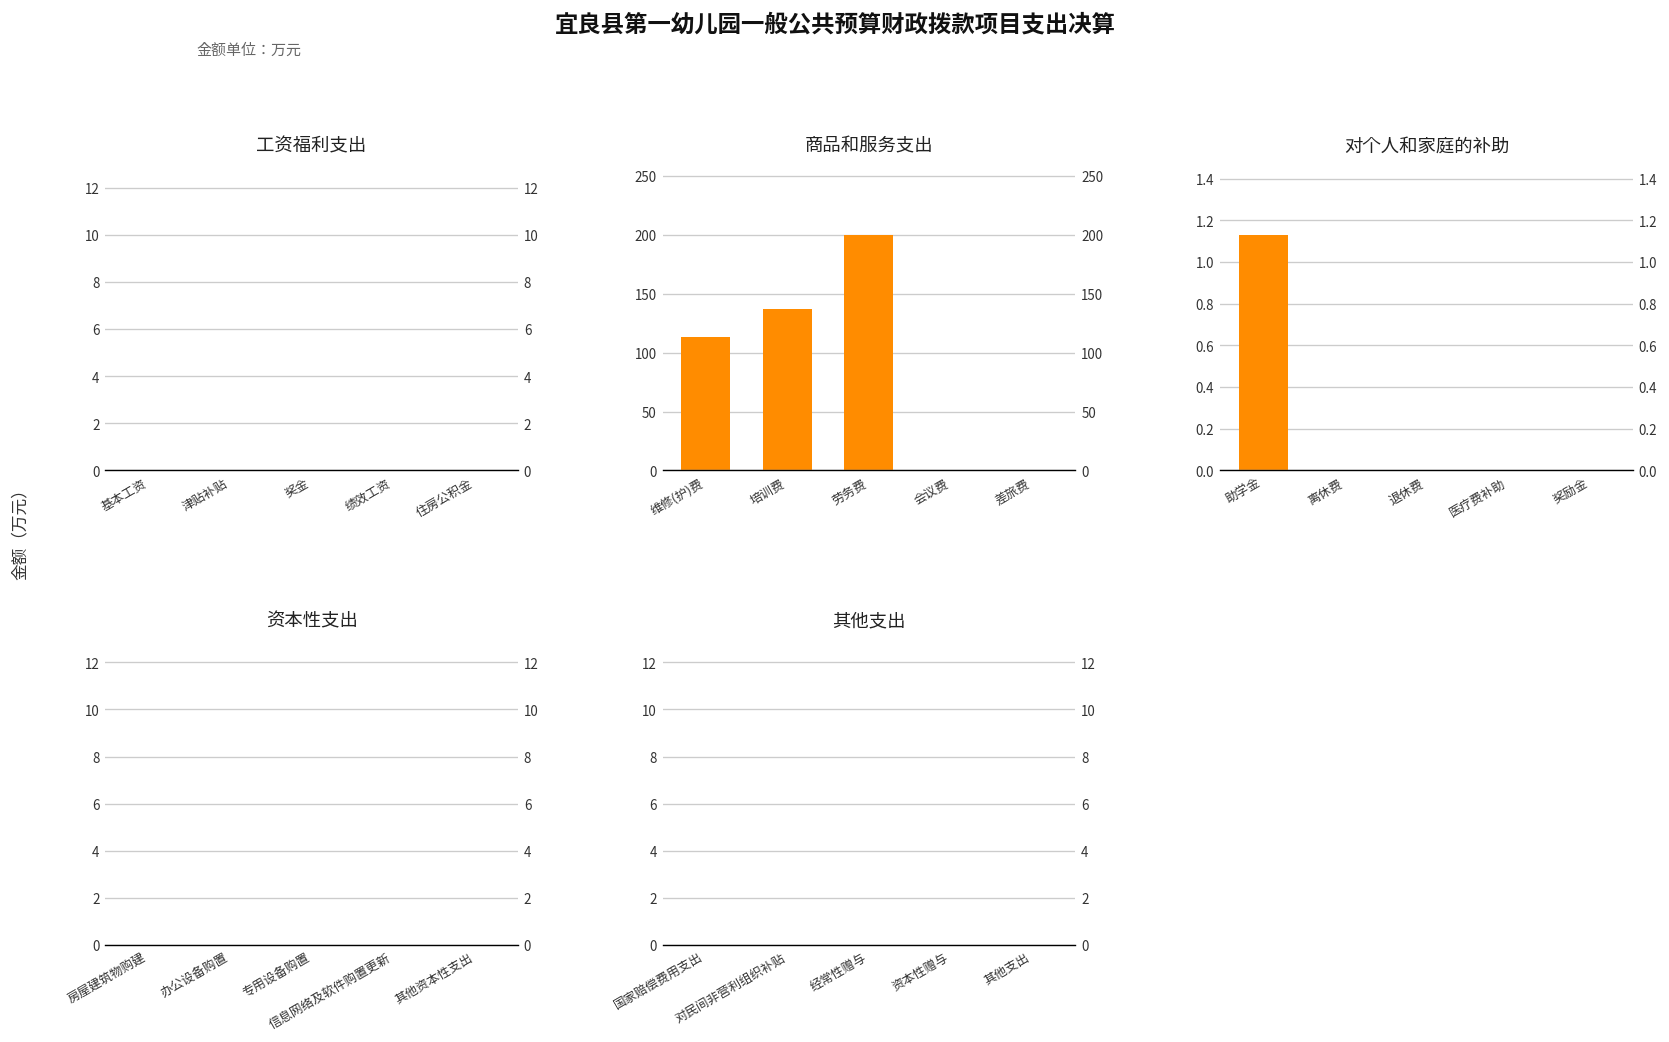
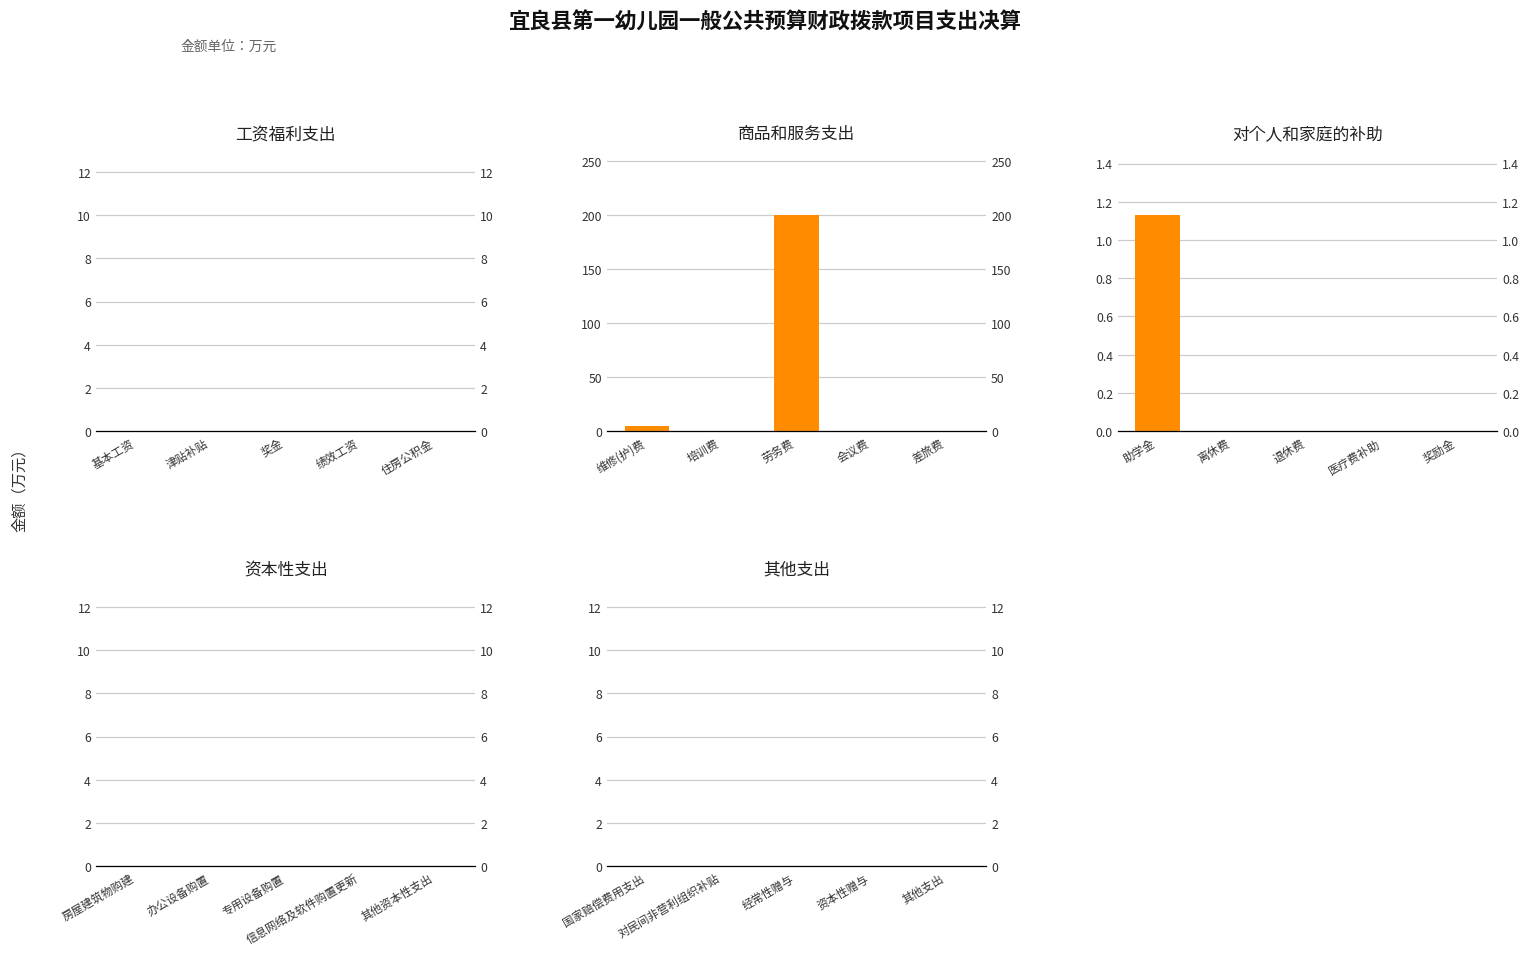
  {
    "工资福利支出": {
      "基本工资": 0.0,
      "津贴补贴": 0.0,
      "奖金": 0.0,
      "绩效工资": 0.0,
      "住房公积金": 0.0
    },
    "商品和服务支出": {
-     "维修(护)费": 110,
-     "培训费": 140,
+     "维修(护)费": 10,
+     "培训费": 0,
      "劳务费": 200,
      "会议费": 0,
      "差旅费": 0
    },
    "对个人和家庭的补助": {
      "助学金": 1.13,
      "离休费": 0.00,
      "退休费": 0.00,
      "医疗费补助": 0.00,
      "奖励金": 0.00
    },
    "资本性支出": {
      "房屋建筑物购建": 0.0,
      "办公设备购置": 0.0,
      "专用设备购置": 0.0,
      "信息网络及软件购置更新": 0.0,
      "其他资本性支出": 0.0
    },
    "其他支出": {
      "国家赔偿费用支出": 0.0,
      "对民间非营利组织补贴": 0.0,
      "经常性赠与": 0.0,
      "资本性赠与": 0.0,
      "其他支出": 0.0
    }
  }
